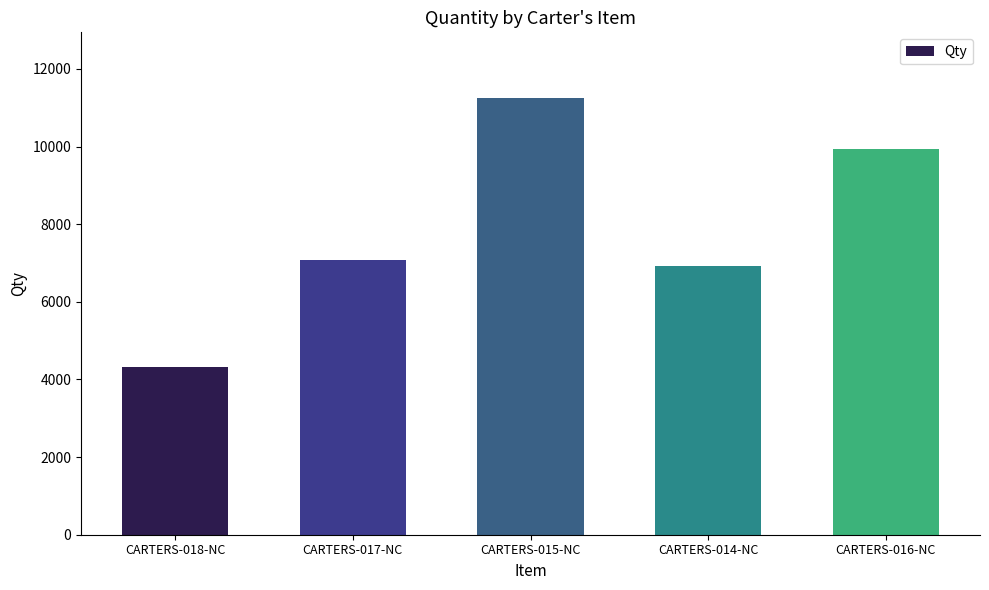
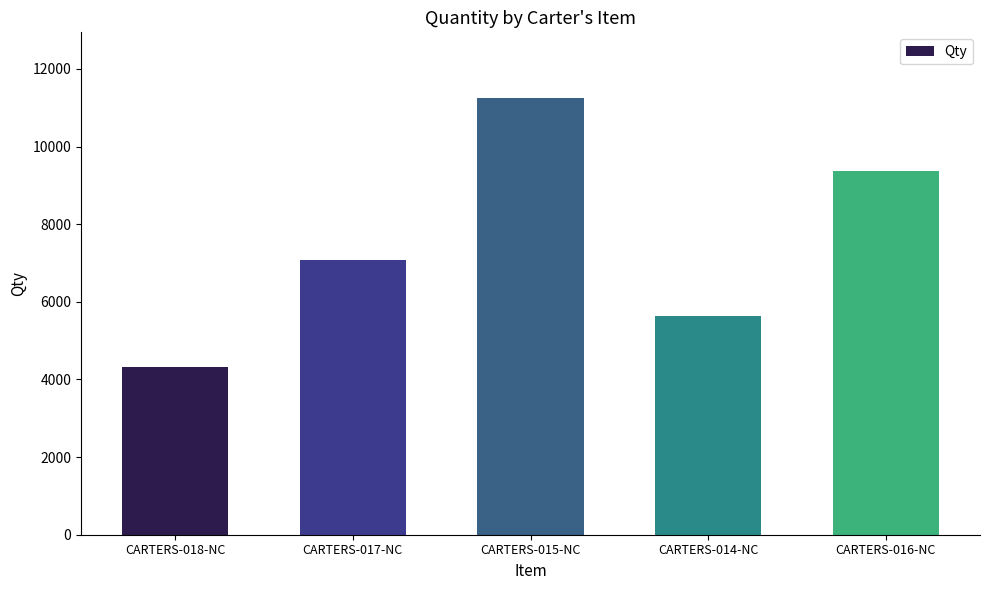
  {
    "CARTERS-018-NC": 4300,
    "CARTERS-017-NC": 7100,
    "CARTERS-015-NC": 11300,
-   "CARTERS-014-NC": 6900,
-   "CARTERS-016-NC": 9900
+   "CARTERS-014-NC": 5600,
+   "CARTERS-016-NC": 9400
  }
